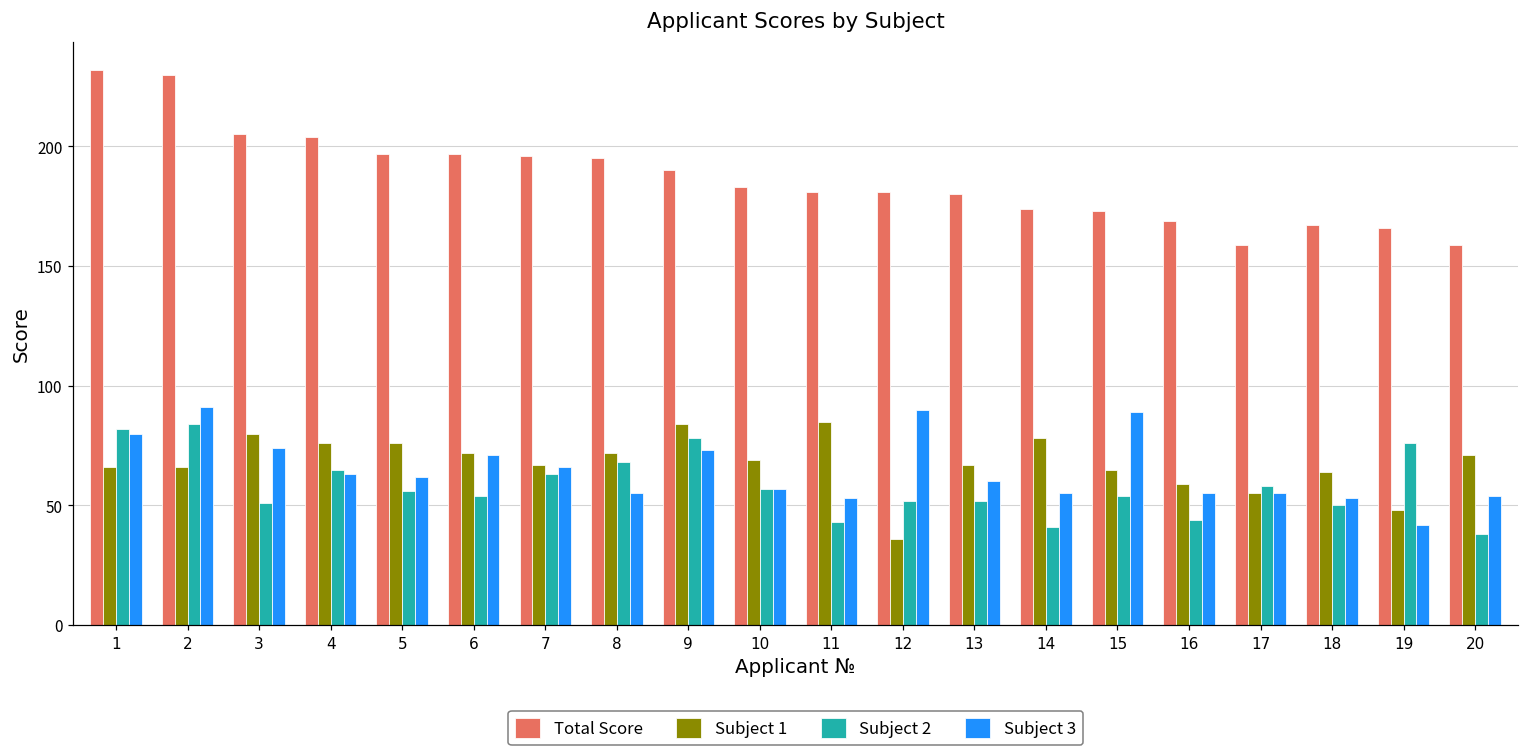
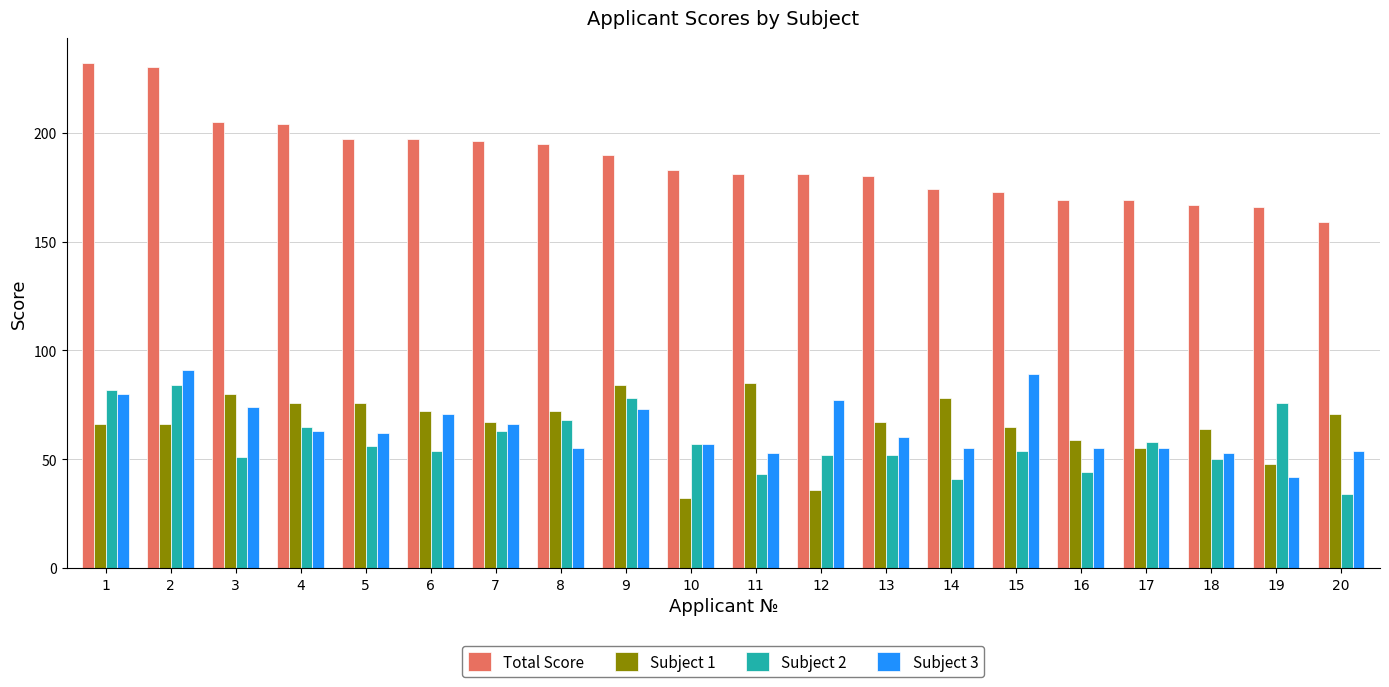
  {
    "Total Score": {
      "1": 232,
      "2": 230,
      "3": 205,
      "4": 204,
      "5": 197,
      "6": 197,
      "7": 196,
      "8": 195,
      "9": 190,
      "10": 183,
      "11": 181,
      "12": 181,
      "13": 180,
      "14": 174,
      "15": 173,
      "16": 169,
-     "17": 159,
+     "17": 169,
      "18": 167,
      "19": 166,
      "20": 159
    },
    "Subject 1": {
      "1": 66,
      "2": 66,
      "3": 80,
      "4": 76,
      "5": 76,
      "6": 72,
      "7": 67,
      "8": 72,
      "9": 84,
-     "10": 69,
+     "10": 32,
      "11": 85,
      "12": 36,
      "13": 67,
      "14": 78,
      "15": 65,
      "16": 59,
      "17": 55,
      "18": 64,
      "19": 48,
      "20": 71
    },
    "Subject 2": {
      "1": 82,
      "2": 84,
      "3": 51,
      "4": 65,
      "5": 56,
      "6": 54,
      "7": 63,
      "8": 68,
      "9": 78,
      "10": 57,
      "11": 43,
      "12": 52,
      "13": 52,
      "14": 41,
      "15": 54,
      "16": 44,
      "17": 58,
      "18": 50,
      "19": 76,
-     "20": 38
+     "20": 34
    },
    "Subject 3": {
      "1": 80,
      "2": 91,
      "3": 74,
      "4": 63,
      "5": 62,
      "6": 71,
      "7": 66,
      "8": 55,
      "9": 73,
      "10": 57,
      "11": 53,
-     "12": 90,
+     "12": 77,
      "13": 60,
      "14": 55,
      "15": 89,
      "16": 55,
      "17": 55,
      "18": 53,
      "19": 42,
      "20": 54
    }
  }
